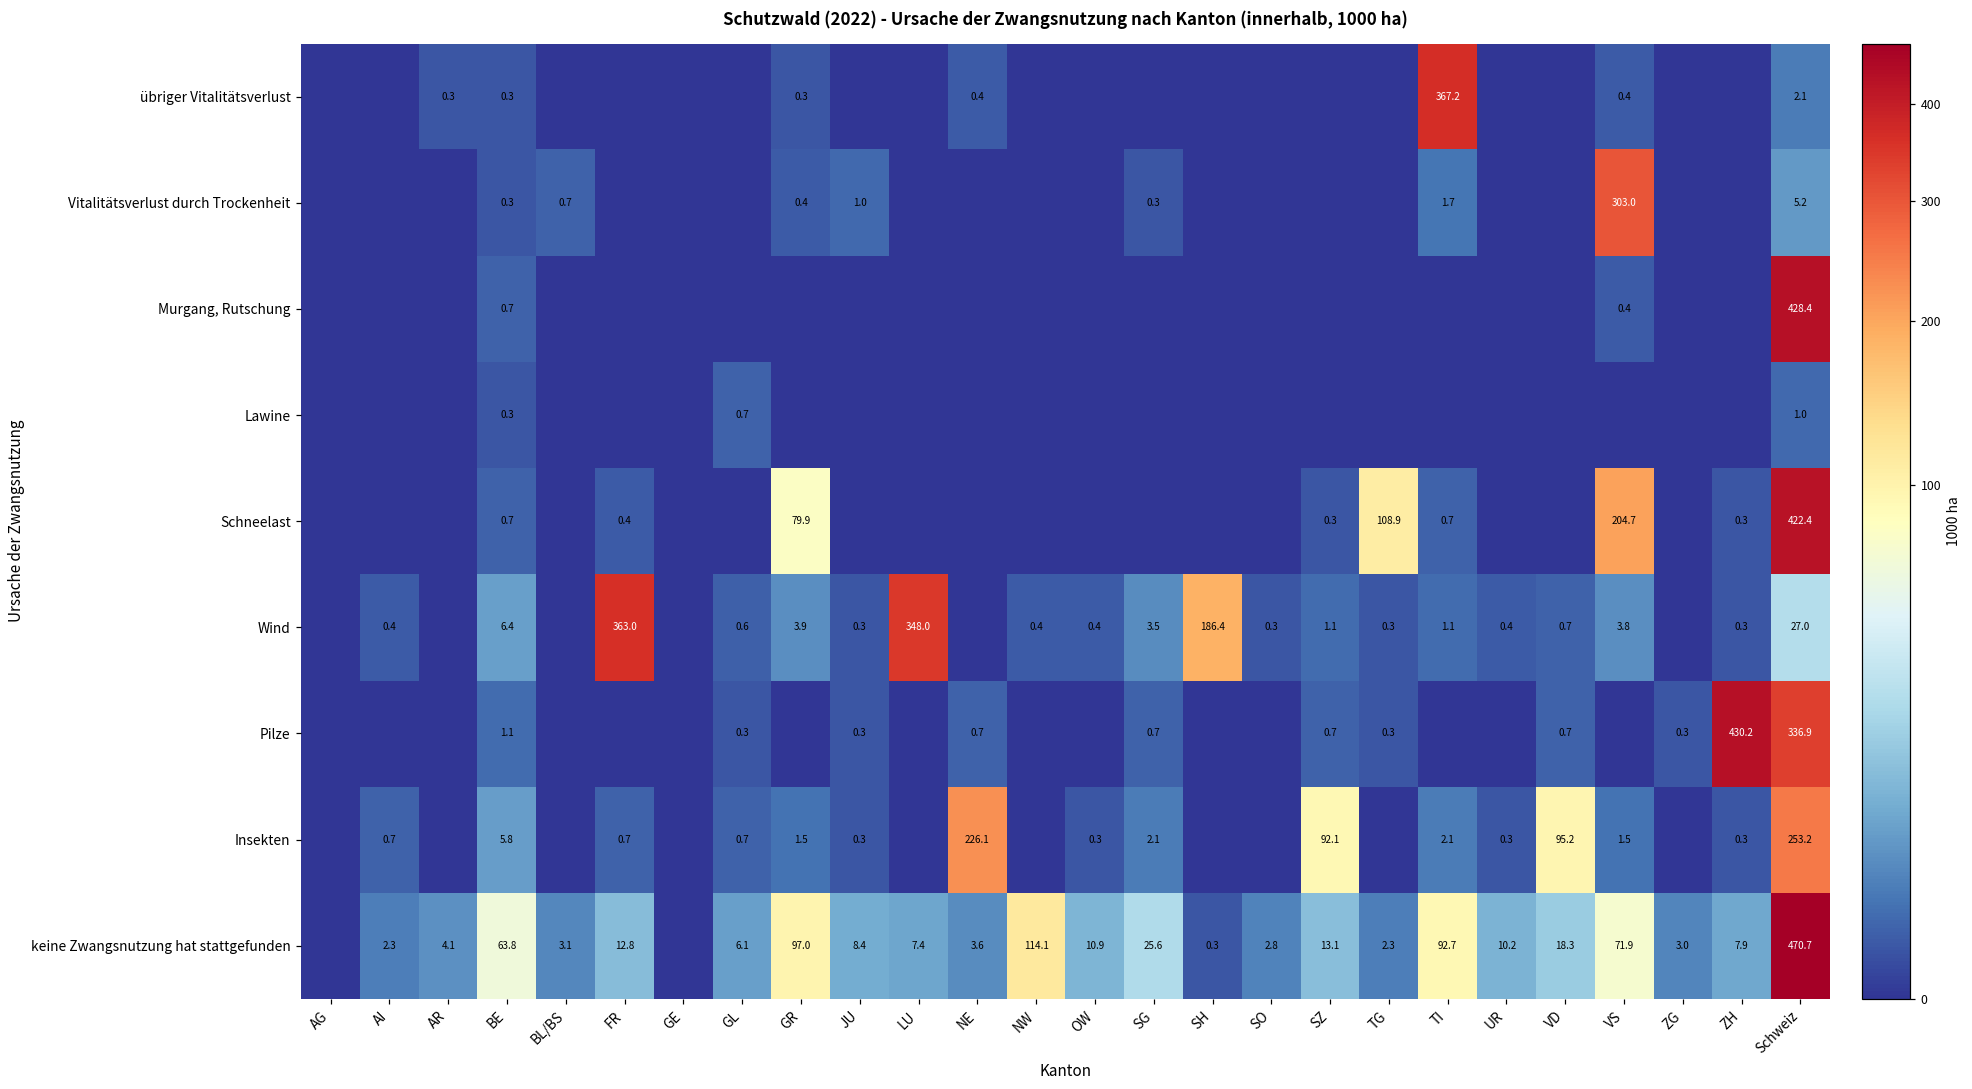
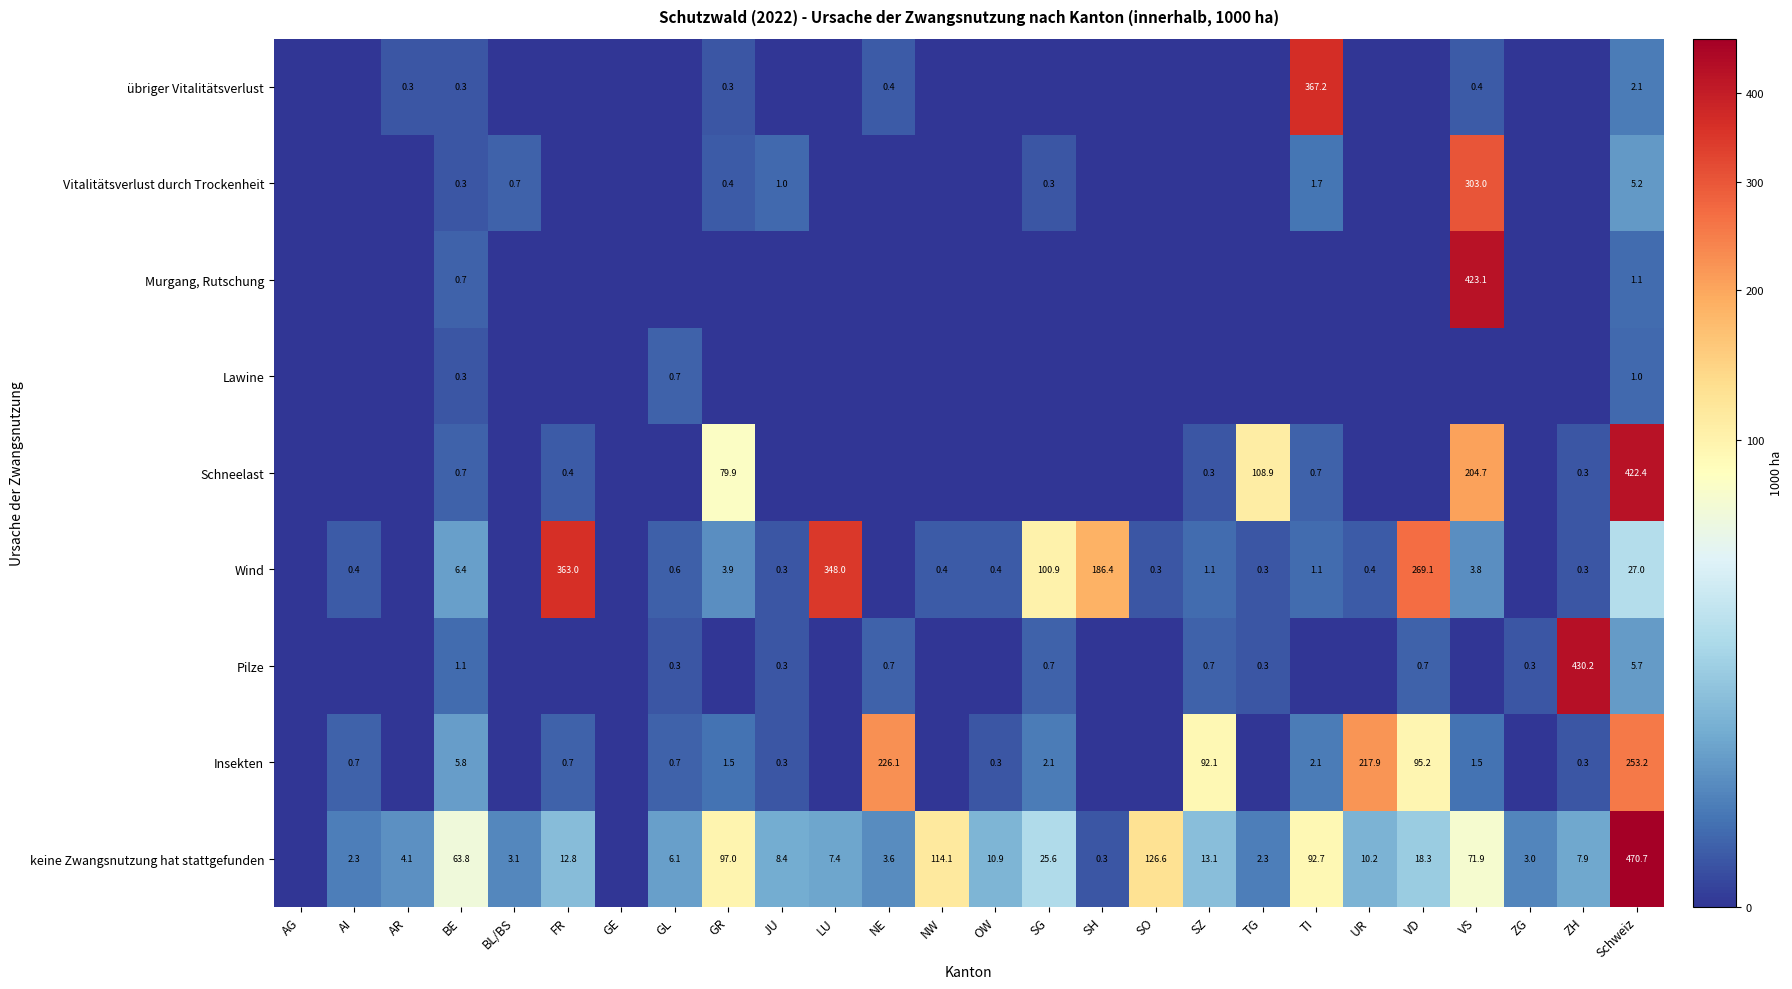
  {
    "übriger Vitalitätsverlust": {
      "AR": 0.3,
      "BE": 0.3,
      "GR": 0.3,
      "NE": 0.4,
      "TI": 367.2,
      "VS": 0.4,
      "Schweiz": 2.1
    },
    "Vitalitätsverlust durch Trockenheit": {
      "BE": 0.3,
      "BL/BS": 0.7,
      "GR": 0.4,
      "JU": 1.0,
      "SG": 0.3,
      "TI": 1.7,
      "VS": 303.0,
      "Schweiz": 5.2
    },
    "Murgang, Rutschung": {
      "BE": 0.7,
-     "VS": 0.4,
-     "Schweiz": 428.4
+     "VS": 423.1,
+     "Schweiz": 1.1
    },
    "Lawine": {
      "BE": 0.3,
      "GL": 0.7,
      "Schweiz": 1.0
    },
    "Schneelast": {
      "BE": 0.7,
      "FR": 0.4,
      "GR": 79.9,
      "SZ": 0.3,
      "TG": 108.9,
      "TI": 0.7,
      "VS": 204.7,
      "ZH": 0.3,
      "Schweiz": 422.4
    },
    "Wind": {
      "AI": 0.4,
      "BE": 6.4,
      "FR": 363.0,
      "GL": 0.6,
      "GR": 3.9,
      "JU": 0.3,
      "LU": 348.0,
      "NW": 0.4,
      "OW": 0.4,
-     "SG": 3.5,
+     "SG": 100.9,
      "SH": 186.4,
      "SO": 0.3,
      "SZ": 1.1,
      "TG": 0.3,
      "TI": 1.1,
      "UR": 0.4,
-     "VD": 0.7,
+     "VD": 269.1,
      "VS": 3.8,
      "ZH": 0.3,
      "Schweiz": 27.0
    },
    "Pilze": {
      "BE": 1.1,
      "GL": 0.3,
      "JU": 0.3,
      "NE": 0.7,
      "SG": 0.7,
      "SZ": 0.7,
      "TG": 0.3,
      "VD": 0.7,
      "ZG": 0.3,
      "ZH": 430.2,
-     "Schweiz": 336.9
+     "Schweiz": 5.7
    },
    "Insekten": {
      "AI": 0.7,
      "BE": 5.8,
      "FR": 0.7,
      "GL": 0.7,
      "GR": 1.5,
      "JU": 0.3,
      "NE": 226.1,
      "OW": 0.3,
      "SG": 2.1,
      "SZ": 92.1,
      "TI": 2.1,
-     "UR": 0.3,
+     "UR": 217.9,
      "VD": 95.2,
      "VS": 1.5,
      "ZH": 0.3,
      "Schweiz": 253.2
    },
    "keine Zwangsnutzung hat stattgefunden": {
      "AI": 2.3,
      "AR": 4.1,
      "BE": 63.8,
      "BL/BS": 3.1,
      "FR": 12.8,
      "GL": 6.1,
      "GR": 97.0,
      "JU": 8.4,
      "LU": 7.4,
      "NE": 3.6,
      "NW": 114.1,
      "OW": 10.9,
      "SG": 25.6,
      "SH": 0.3,
-     "SO": 2.8,
+     "SO": 126.6,
      "SZ": 13.1,
      "TG": 2.3,
      "TI": 92.7,
      "UR": 10.2,
      "VD": 18.3,
      "VS": 71.9,
      "ZG": 3.0,
      "ZH": 7.9,
      "Schweiz": 470.7
    }
  }
